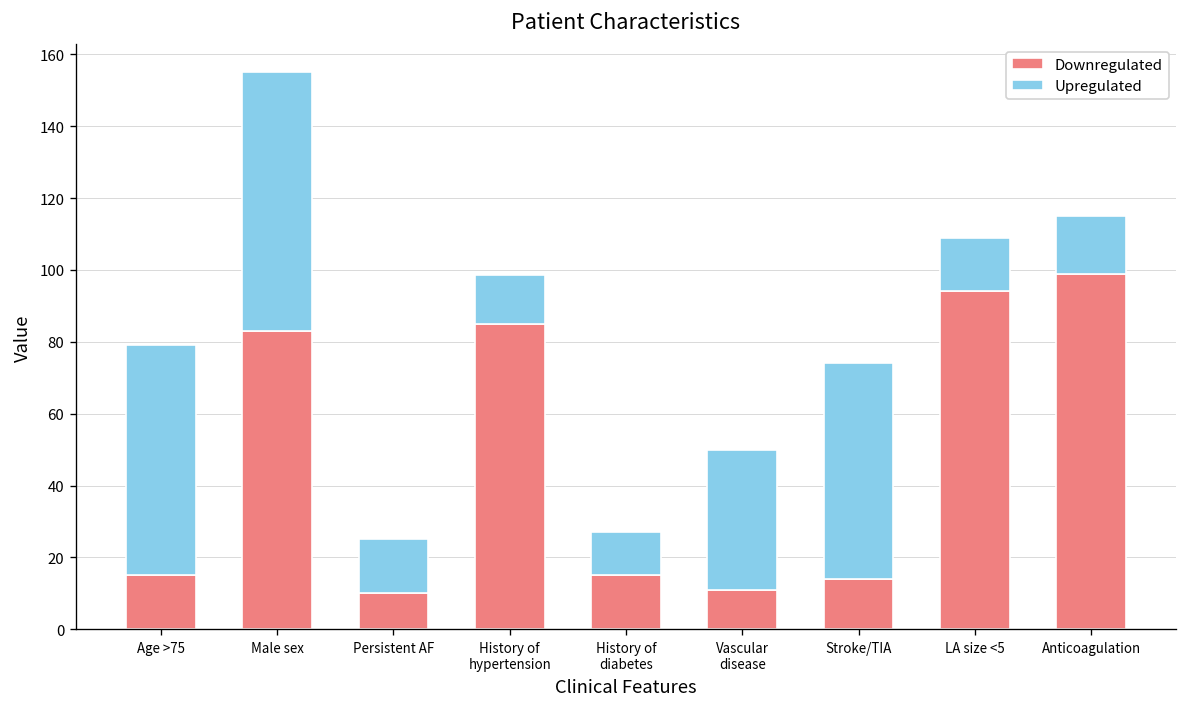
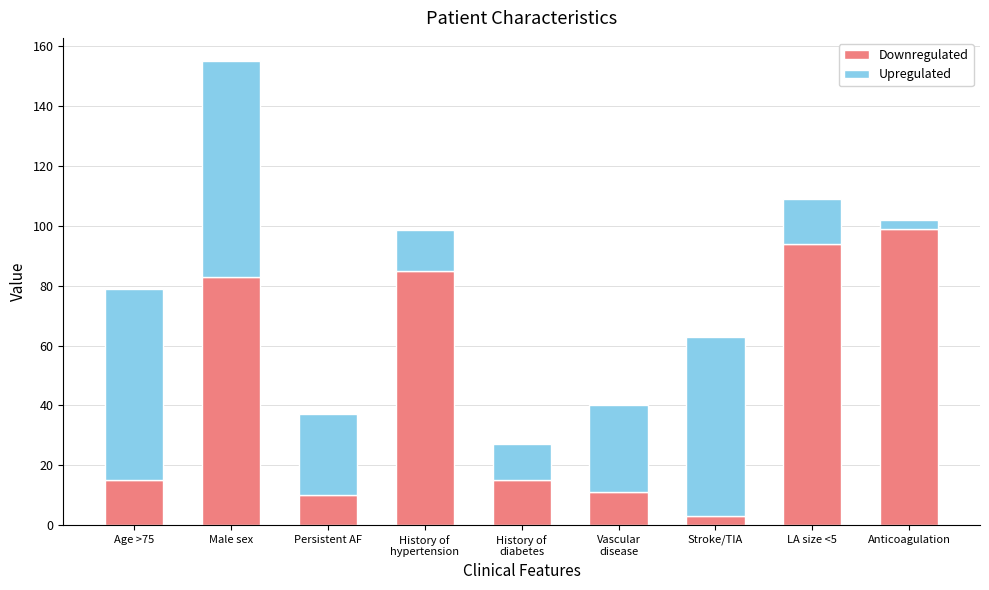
  {
    "Downregulated": {
      "Age >75": 15,
      "Male sex": 83,
      "Persistent AF": 10,
      "History of hypertension": 85,
      "History of diabetes": 15,
      "Vascular disease": 11,
-     "Stroke/TIA": 14,
+     "Stroke/TIA": 3,
      "LA size <5": 94,
      "Anticoagulation": 99
    },
    "Upregulated": {
      "Age >75": 64,
      "Male sex": 72,
-     "Persistent AF": 15,
+     "Persistent AF": 27,
      "History of hypertension": 14,
      "History of diabetes": 12,
-     "Vascular disease": 39,
+     "Vascular disease": 29,
      "Stroke/TIA": 60,
      "LA size <5": 15,
-     "Anticoagulation": 16
+     "Anticoagulation": 3
    }
  }
